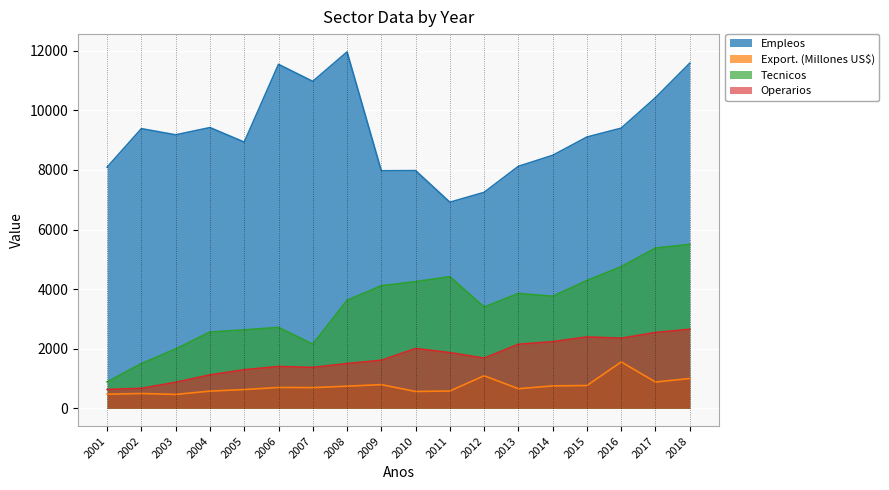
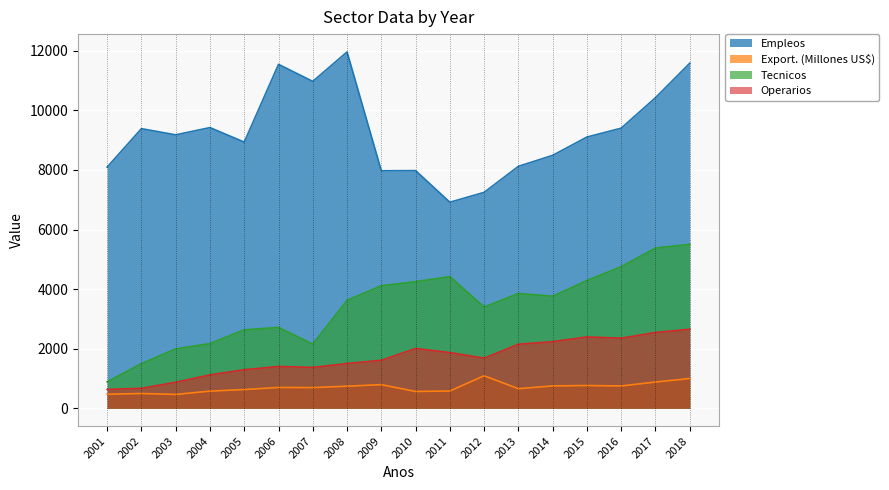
  {
    "Empleos": {
      "2001": 8100,
      "2002": 9400,
      "2003": 9200,
      "2004": 9400,
      "2005": 8900,
      "2006": 11500,
      "2007": 11000,
      "2008": 12000,
      "2009": 8000,
      "2010": 8000,
      "2011": 6900,
      "2012": 7200,
      "2013": 8100,
      "2014": 8500,
      "2015": 9100,
      "2016": 9400,
      "2017": 10400,
      "2018": 11600
    },
    "Export. (Millones US$)": {
      "2001": 500,
      "2002": 500,
      "2003": 500,
      "2004": 600,
      "2005": 600,
      "2006": 700,
      "2007": 700,
      "2008": 700,
      "2009": 800,
      "2010": 600,
      "2011": 600,
      "2012": 1100,
      "2013": 700,
      "2014": 800,
      "2015": 800,
-     "2016": 1600,
+     "2016": 800,
      "2017": 900,
      "2018": 1000
    },
    "Tecnicos": {
      "2001": 900,
      "2002": 1500,
      "2003": 2000,
-     "2004": 2600,
+     "2004": 2200,
      "2005": 2600,
      "2006": 2700,
      "2007": 2200,
      "2008": 3600,
      "2009": 4100,
      "2010": 4200,
      "2011": 4400,
      "2012": 3400,
      "2013": 3900,
      "2014": 3800,
      "2015": 4300,
      "2016": 4800,
      "2017": 5400,
      "2018": 5500
    },
    "Operarios": {
      "2001": 600,
      "2002": 700,
      "2003": 900,
      "2004": 1100,
      "2005": 1300,
      "2006": 1400,
      "2007": 1400,
      "2008": 1500,
      "2009": 1600,
      "2010": 2000,
      "2011": 1900,
      "2012": 1700,
      "2013": 2200,
      "2014": 2200,
      "2015": 2400,
      "2016": 2400,
      "2017": 2500,
      "2018": 2700
    }
  }
